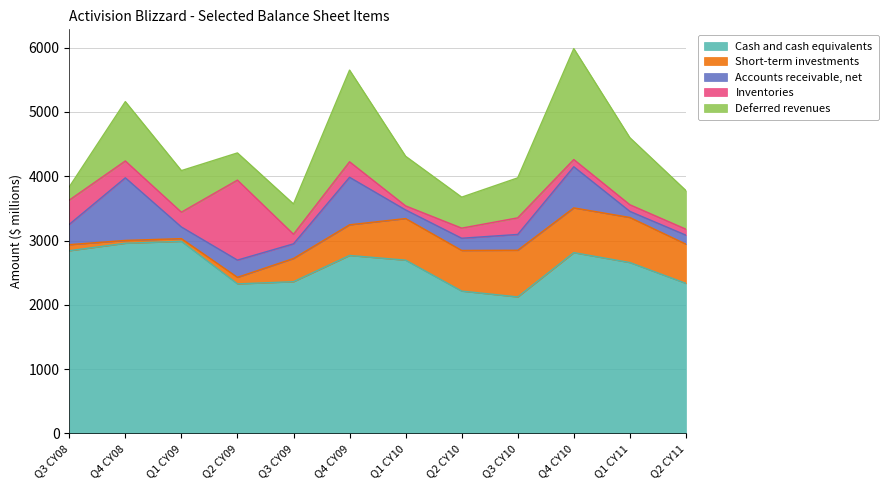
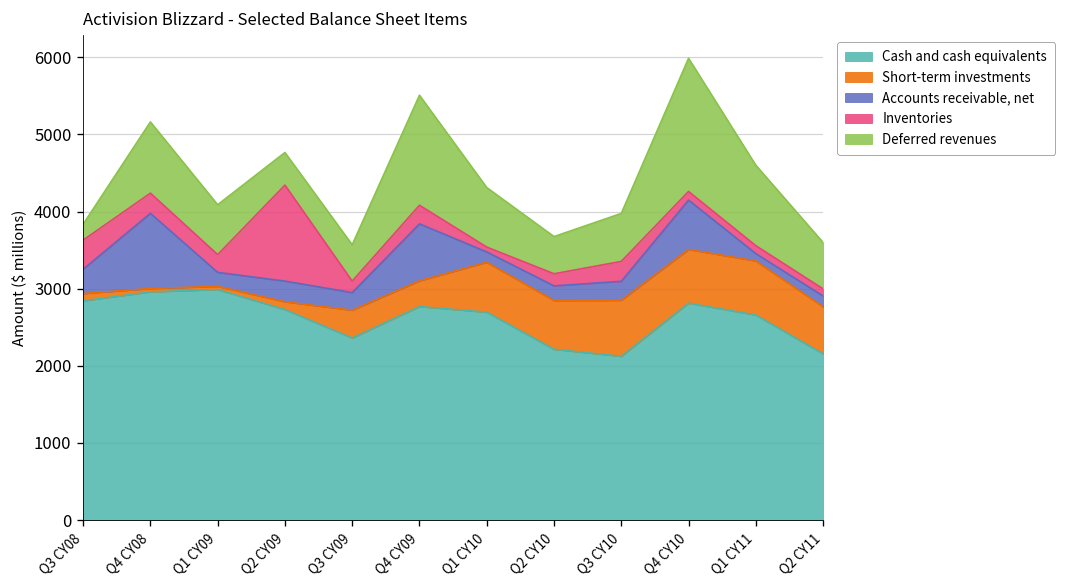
  {
    "Cash and cash equivalents": {
      "Q3 CY08": 2800,
      "Q4 CY08": 3000,
      "Q1 CY09": 3000,
-     "Q2 CY09": 2300,
+     "Q2 CY09": 2700,
      "Q3 CY09": 2400,
      "Q4 CY09": 2800,
      "Q1 CY10": 2700,
      "Q2 CY10": 2200,
      "Q3 CY10": 2100,
      "Q4 CY10": 2800,
      "Q1 CY11": 2700,
-     "Q2 CY11": 2300
+     "Q2 CY11": 2200
    },
    "Short-term investments": {
      "Q3 CY08": 100,
      "Q4 CY08": 0,
      "Q1 CY09": 0,
      "Q2 CY09": 100,
      "Q3 CY09": 400,
-     "Q4 CY09": 500,
+     "Q4 CY09": 300,
      "Q1 CY10": 600,
      "Q2 CY10": 600,
      "Q3 CY10": 700,
      "Q4 CY10": 700,
      "Q1 CY11": 700,
      "Q2 CY11": 600
    },
    "Accounts receivable, net": {
      "Q3 CY08": 300,
      "Q4 CY08": 1000,
      "Q1 CY09": 200,
      "Q2 CY09": 300,
      "Q3 CY09": 200,
      "Q4 CY09": 700,
      "Q1 CY10": 100,
      "Q2 CY10": 200,
      "Q3 CY10": 200,
      "Q4 CY10": 600,
      "Q1 CY11": 100,
      "Q2 CY11": 100
    },
    "Inventories": {
      "Q3 CY08": 400,
      "Q4 CY08": 300,
      "Q1 CY09": 200,
      "Q2 CY09": 1200,
      "Q3 CY09": 100,
      "Q4 CY09": 200,
      "Q1 CY10": 100,
      "Q2 CY10": 200,
      "Q3 CY10": 300,
      "Q4 CY10": 100,
      "Q1 CY11": 100,
      "Q2 CY11": 100
    },
    "Deferred revenues": {
      "Q3 CY08": 200,
      "Q4 CY08": 900,
      "Q1 CY09": 600,
      "Q2 CY09": 400,
      "Q3 CY09": 500,
      "Q4 CY09": 1400,
      "Q1 CY10": 800,
      "Q2 CY10": 500,
      "Q3 CY10": 600,
      "Q4 CY10": 1700,
      "Q1 CY11": 1000,
      "Q2 CY11": 600
    }
  }
